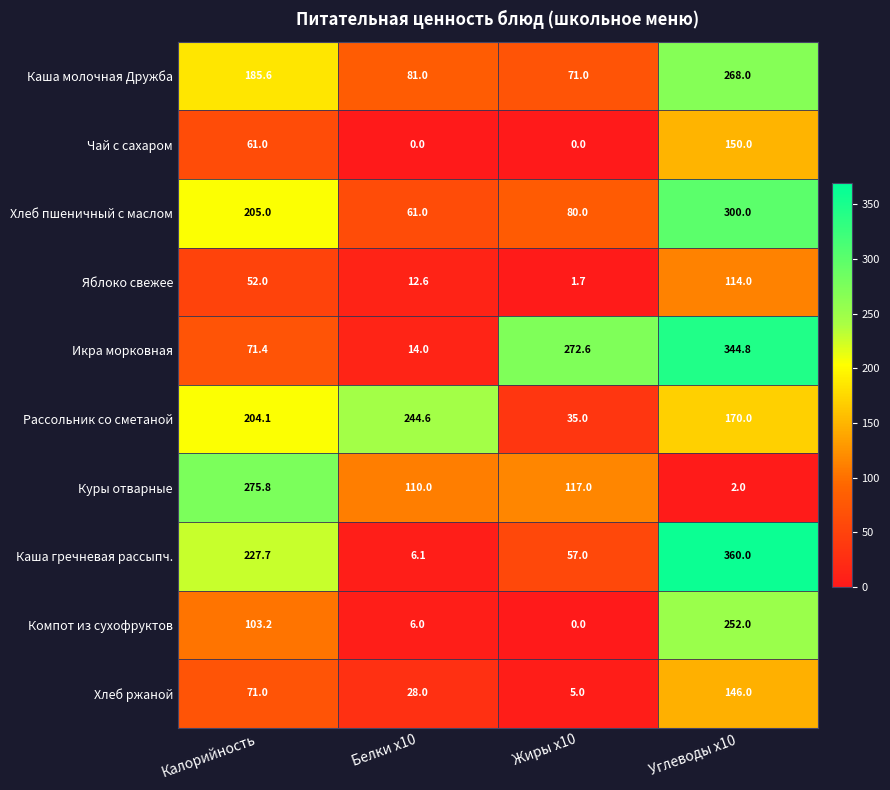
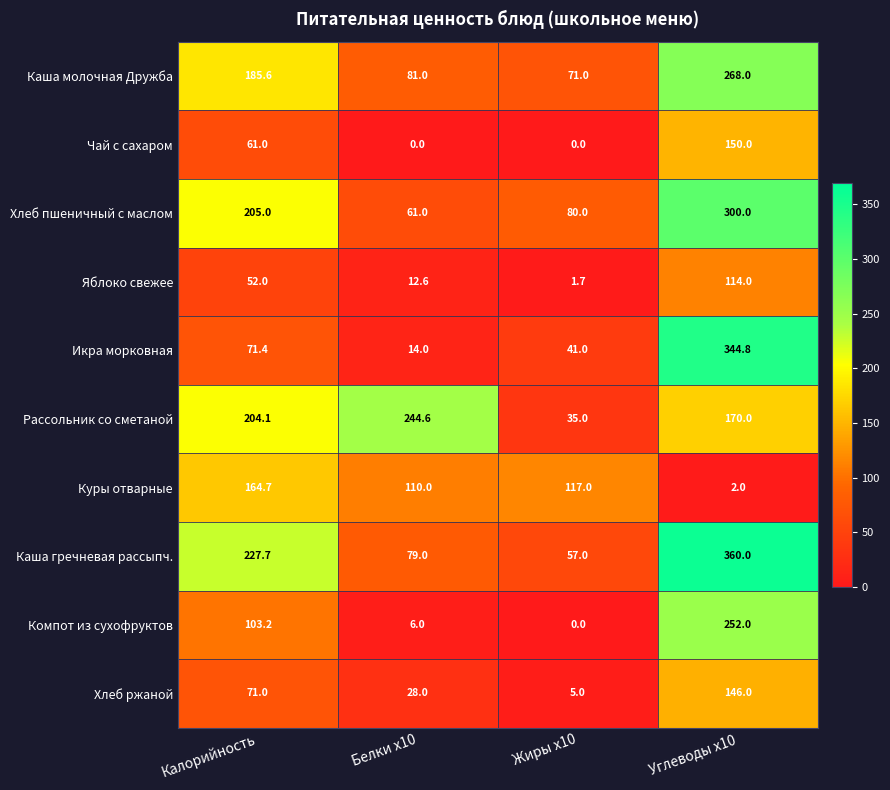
  {
    "Каша молочная Дружба": {
      "Калорийность": 185.6,
      "Белки x10": 81.0,
      "Жиры x10": 71.0,
      "Углеводы x10": 268.0
    },
    "Чай с сахаром": {
      "Калорийность": 61.0,
      "Белки x10": 0.0,
      "Жиры x10": 0.0,
      "Углеводы x10": 150.0
    },
    "Хлеб пшеничный с маслом": {
      "Калорийность": 205.0,
      "Белки x10": 61.0,
      "Жиры x10": 80.0,
      "Углеводы x10": 300.0
    },
    "Яблоко свежее": {
      "Калорийность": 52.0,
      "Белки x10": 12.6,
      "Жиры x10": 1.7,
      "Углеводы x10": 114.0
    },
    "Икра морковная": {
      "Калорийность": 71.4,
      "Белки x10": 14.0,
-     "Жиры x10": 272.6,
+     "Жиры x10": 41.0,
      "Углеводы x10": 344.8
    },
    "Рассольник со сметаной": {
      "Калорийность": 204.1,
      "Белки x10": 244.6,
      "Жиры x10": 35.0,
      "Углеводы x10": 170.0
    },
    "Куры отварные": {
-     "Калорийность": 275.8,
+     "Калорийность": 164.7,
      "Белки x10": 110.0,
      "Жиры x10": 117.0,
      "Углеводы x10": 2.0
    },
    "Каша гречневая рассыпч.": {
      "Калорийность": 227.7,
-     "Белки x10": 6.1,
+     "Белки x10": 79.0,
      "Жиры x10": 57.0,
      "Углеводы x10": 360.0
    },
    "Компот из сухофруктов": {
      "Калорийность": 103.2,
      "Белки x10": 6.0,
      "Жиры x10": 0.0,
      "Углеводы x10": 252.0
    },
    "Хлеб ржаной": {
      "Калорийность": 71.0,
      "Белки x10": 28.0,
      "Жиры x10": 5.0,
      "Углеводы x10": 146.0
    }
  }
